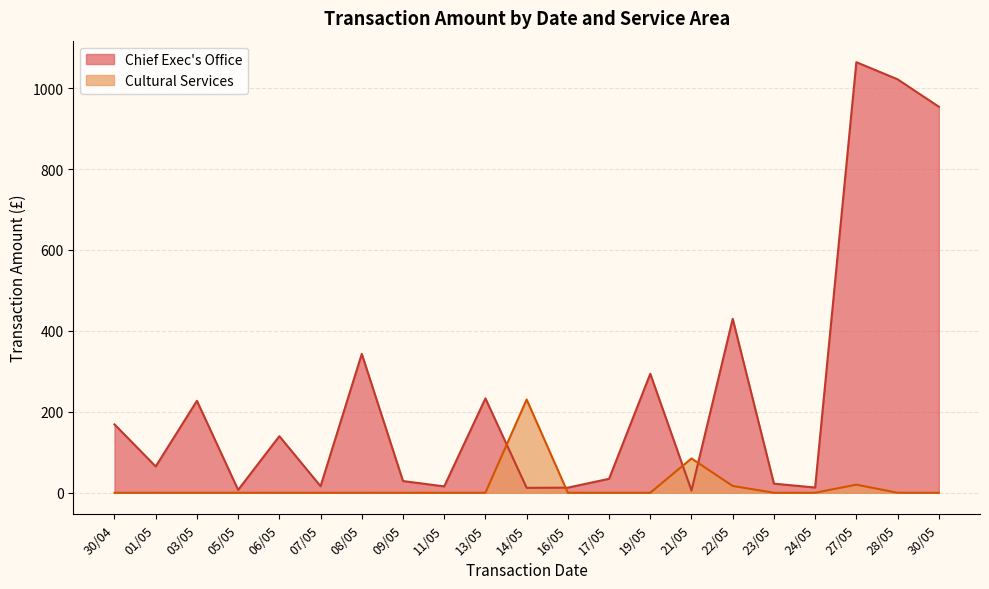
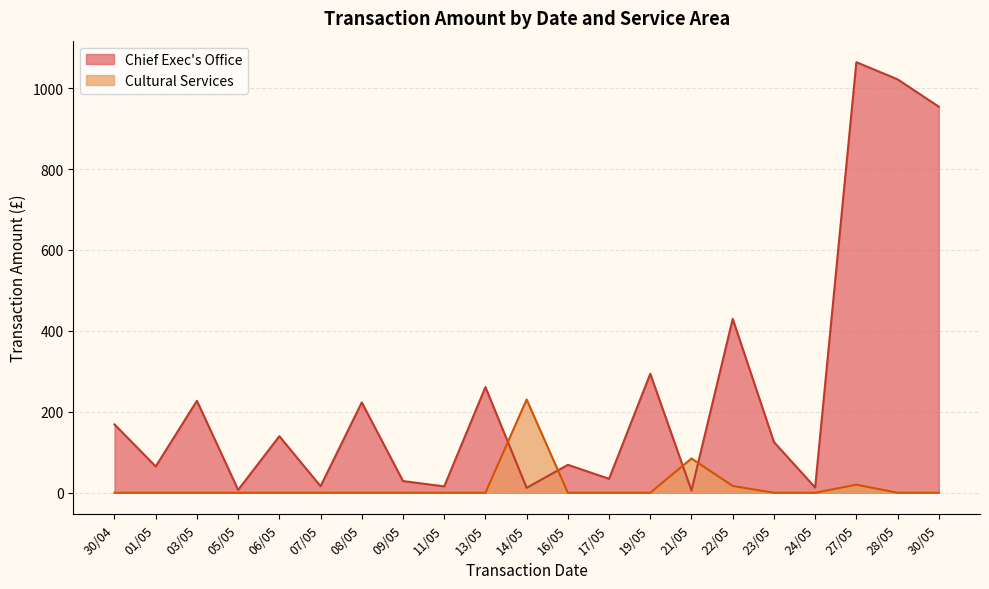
  {
    "Chief Exec's Office": {
      "30/04": 170,
      "01/05": 70,
      "03/05": 230,
      "05/05": 10,
      "06/05": 140,
      "07/05": 20,
-     "08/05": 340,
+     "08/05": 220,
      "09/05": 30,
      "11/05": 20,
-     "13/05": 230,
+     "13/05": 260,
      "14/05": 10,
-     "16/05": 10,
+     "16/05": 70,
      "17/05": 30,
      "19/05": 290,
      "21/05": 10,
      "22/05": 430,
-     "23/05": 20,
+     "23/05": 130,
      "24/05": 10,
      "27/05": 1060,
      "28/05": 1020,
      "30/05": 950
    },
    "Cultural Services": {
      "30/04": 0,
      "01/05": 0,
      "03/05": 0,
      "05/05": 0,
      "06/05": 0,
      "07/05": 0,
      "08/05": 0,
      "09/05": 0,
      "11/05": 0,
      "13/05": 0,
      "14/05": 230,
      "16/05": 0,
      "17/05": 0,
      "19/05": 0,
      "21/05": 80,
      "22/05": 20,
      "23/05": 0,
      "24/05": 0,
      "27/05": 20,
      "28/05": 0,
      "30/05": 0
    }
  }
